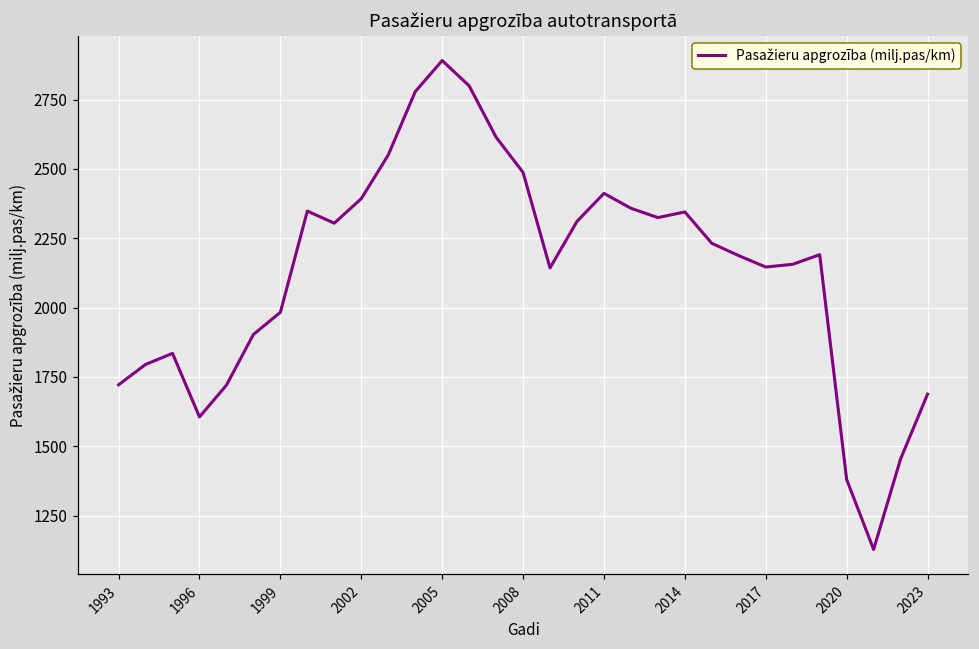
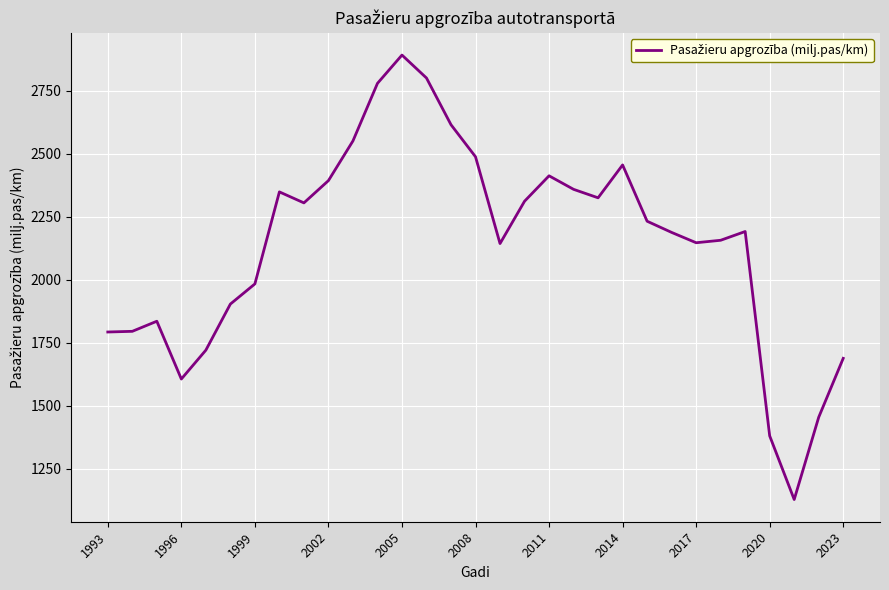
  {
-   "1993": 1720,
+   "1993": 1790,
    "1996": 1610,
    "1999": 1980,
    "2002": 2390,
    "2005": 2890,
    "2008": 2490,
    "2011": 2410,
-   "2014": 2350,
+   "2014": 2460,
    "2017": 2150,
    "2020": 1380,
    "2023": 1690
  }
